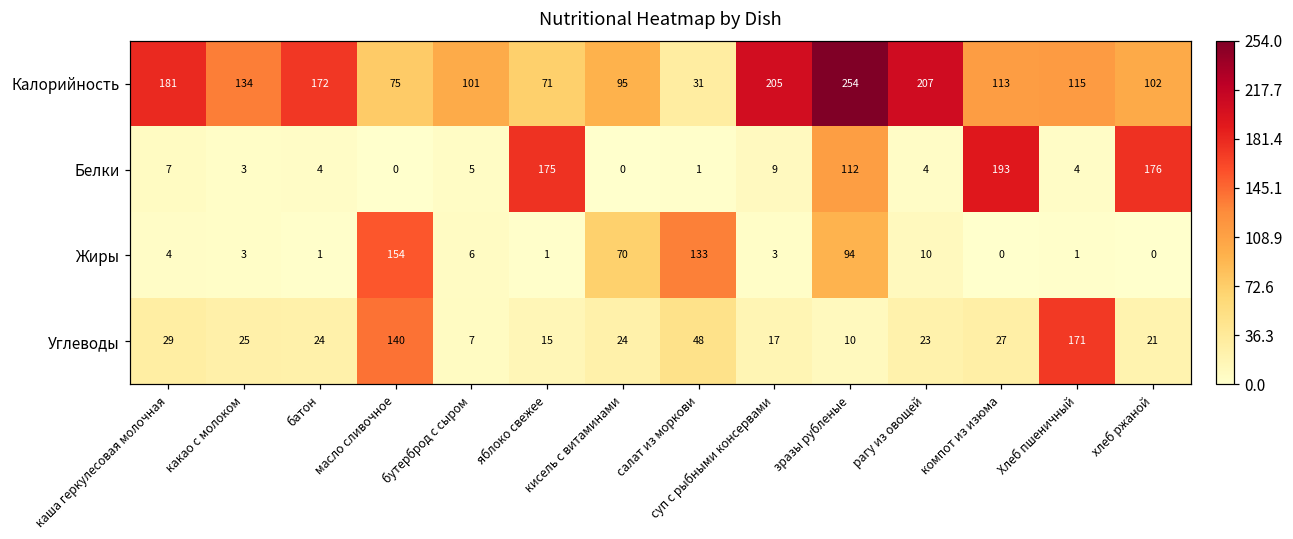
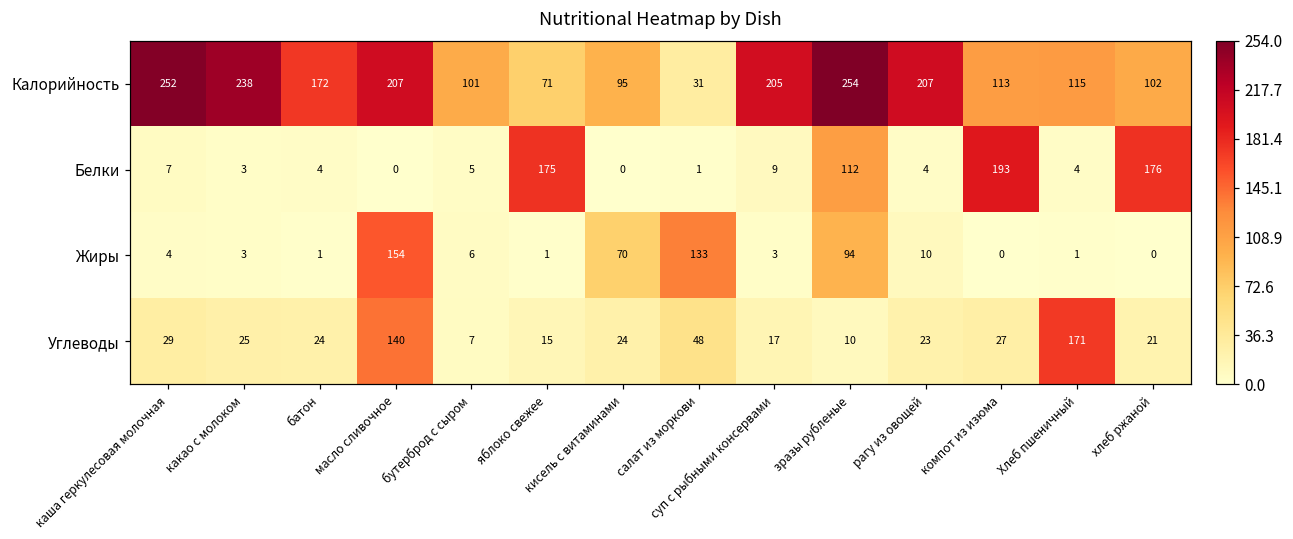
  {
    "Калорийность": {
-     "каша геркулесовая молочная": 181,
-     "какао с молоком": 134,
+     "каша геркулесовая молочная": 252,
+     "какао с молоком": 238,
      "батон": 172,
-     "масло сливочное": 75,
+     "масло сливочное": 207,
      "бутерброд с сыром": 101,
      "яблоко свежее": 71,
      "кисель с витаминами": 95,
      "салат из моркови": 31,
      "суп с рыбными консервами": 205,
      "зразы рубленые": 254,
      "рагу из овощей": 207,
      "компот из изюма": 113,
      "Хлеб пшеничный": 115,
      "хлеб ржаной": 102
    },
    "Белки": {
      "каша геркулесовая молочная": 7,
      "какао с молоком": 3,
      "батон": 4,
      "масло сливочное": 0,
      "бутерброд с сыром": 5,
      "яблоко свежее": 175,
      "кисель с витаминами": 0,
      "салат из моркови": 1,
      "суп с рыбными консервами": 9,
      "зразы рубленые": 112,
      "рагу из овощей": 4,
      "компот из изюма": 193,
      "Хлеб пшеничный": 4,
      "хлеб ржаной": 176
    },
    "Жиры": {
      "каша геркулесовая молочная": 4,
      "какао с молоком": 3,
      "батон": 1,
      "масло сливочное": 154,
      "бутерброд с сыром": 6,
      "яблоко свежее": 1,
      "кисель с витаминами": 70,
      "салат из моркови": 133,
      "суп с рыбными консервами": 3,
      "зразы рубленые": 94,
      "рагу из овощей": 10,
      "компот из изюма": 0,
      "Хлеб пшеничный": 1,
      "хлеб ржаной": 0
    },
    "Углеводы": {
      "каша геркулесовая молочная": 29,
      "какао с молоком": 25,
      "батон": 24,
      "масло сливочное": 140,
      "бутерброд с сыром": 7,
      "яблоко свежее": 15,
      "кисель с витаминами": 24,
      "салат из моркови": 48,
      "суп с рыбными консервами": 17,
      "зразы рубленые": 10,
      "рагу из овощей": 23,
      "компот из изюма": 27,
      "Хлеб пшеничный": 171,
      "хлеб ржаной": 21
    }
  }
